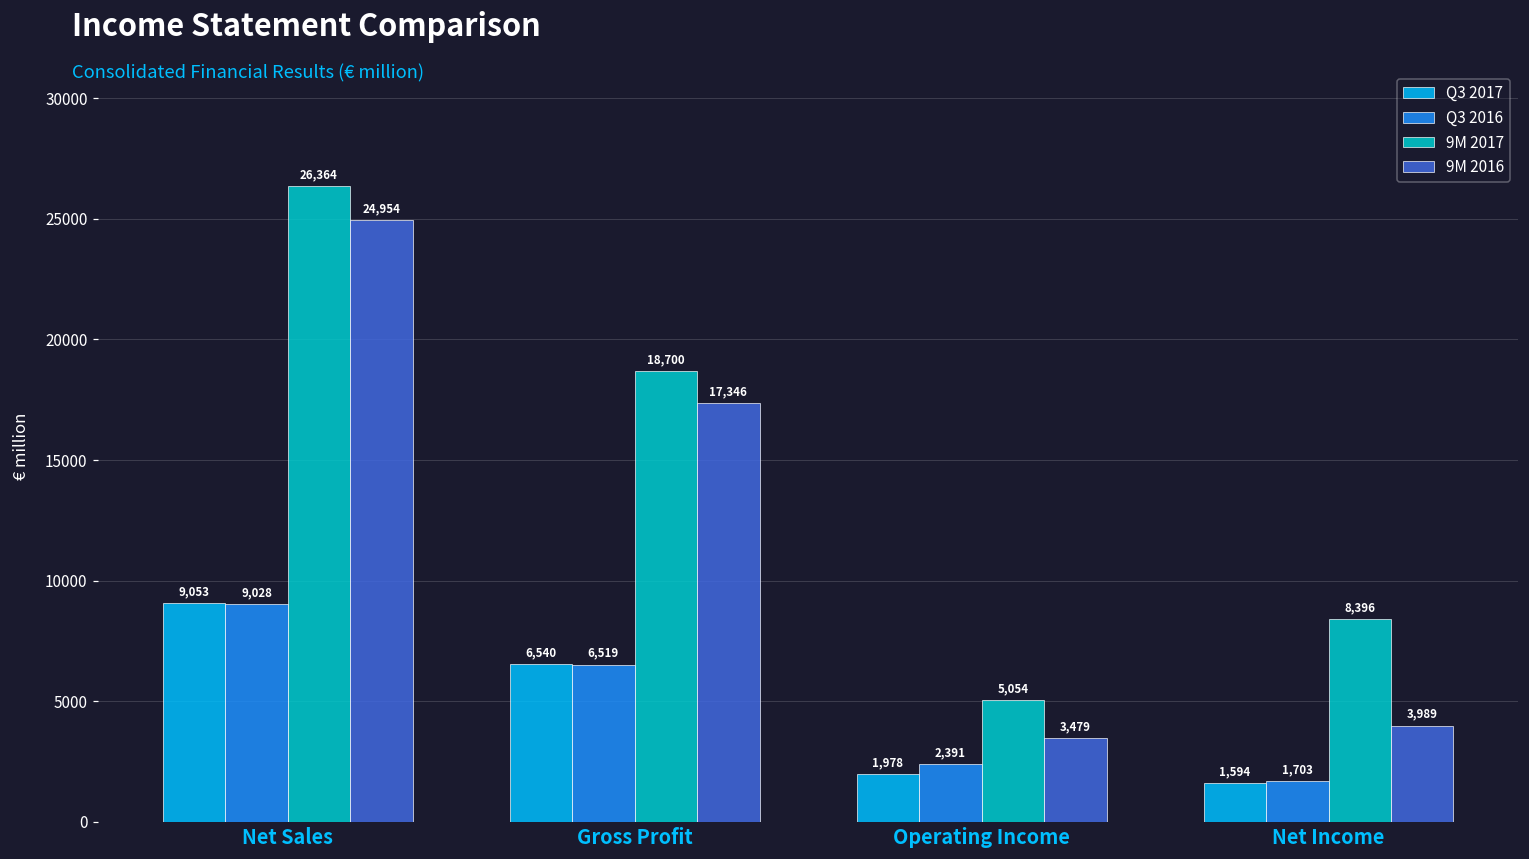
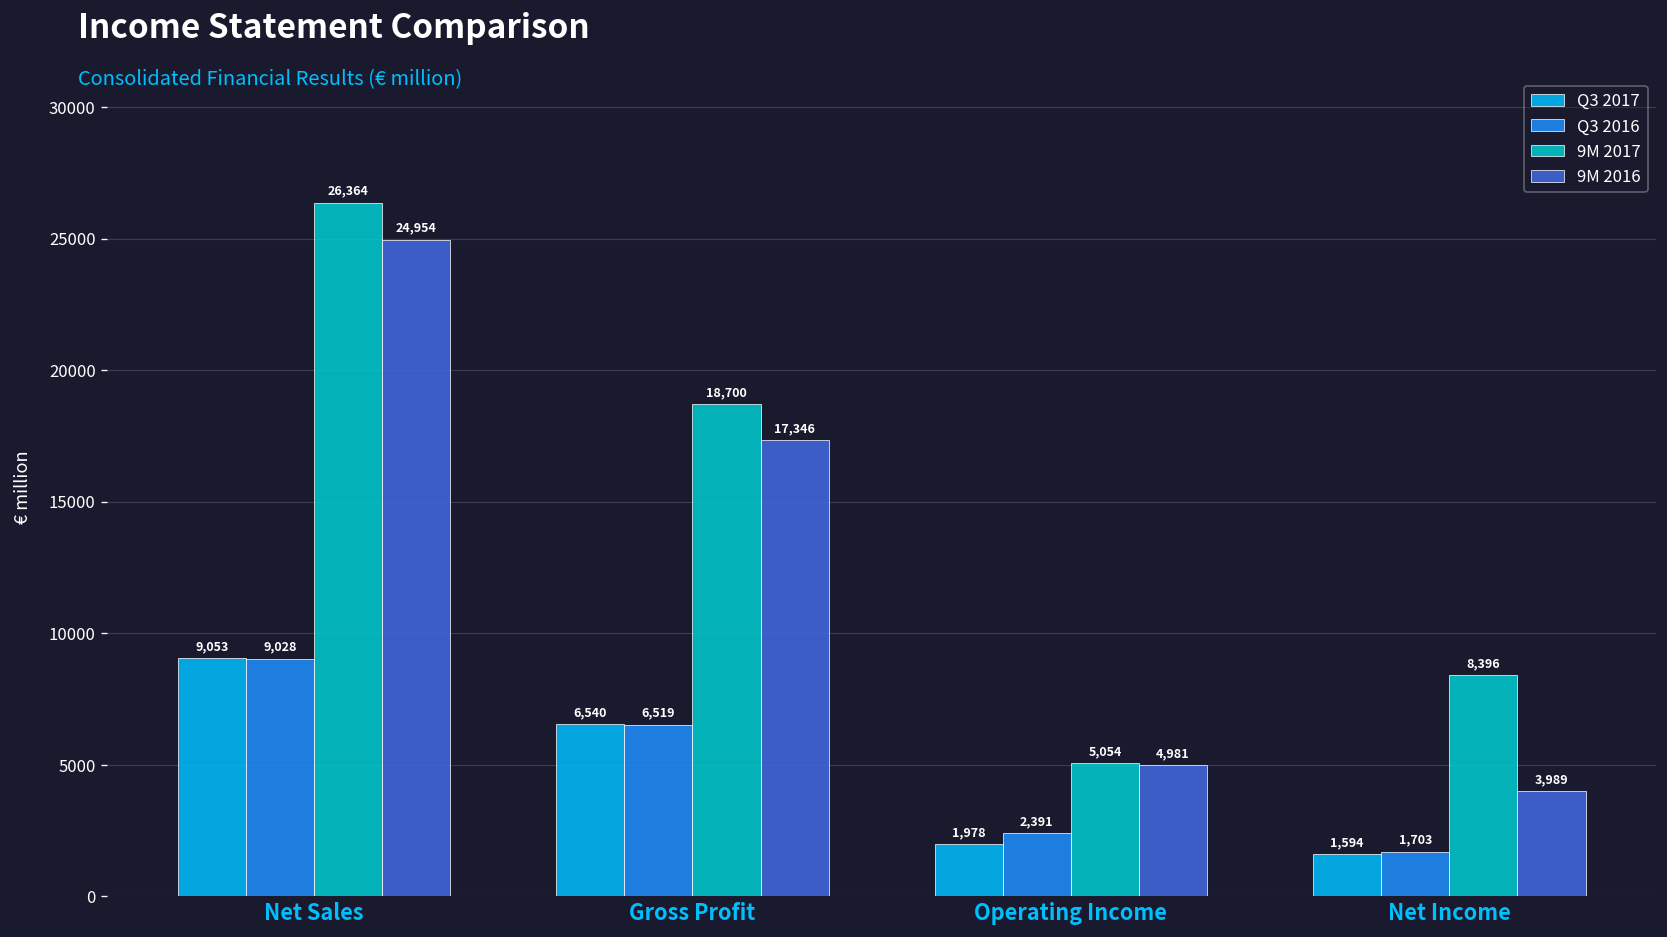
  {
    "9M 2016": {
      "Net Sales": "24,954",
      "Gross Profit": "17,346",
-     "Operating Income": "3,479",
+     "Operating Income": "4,981",
      "Net Income": "3,989"
    }
  }
